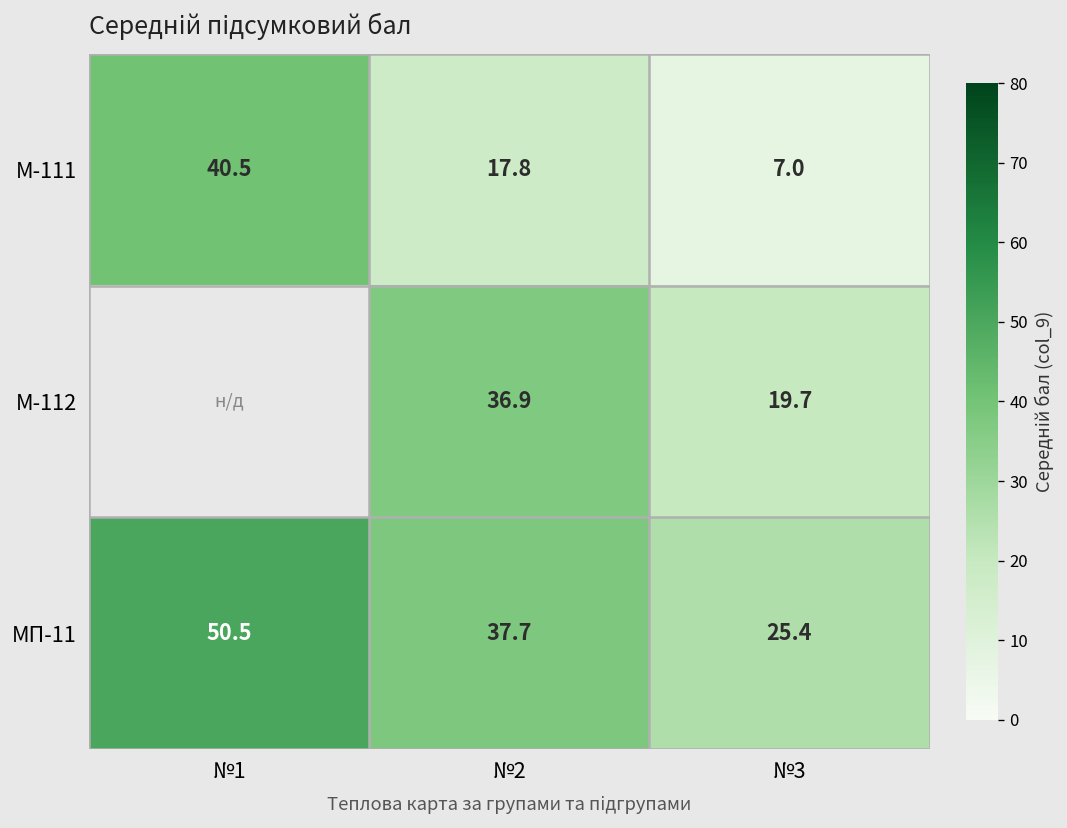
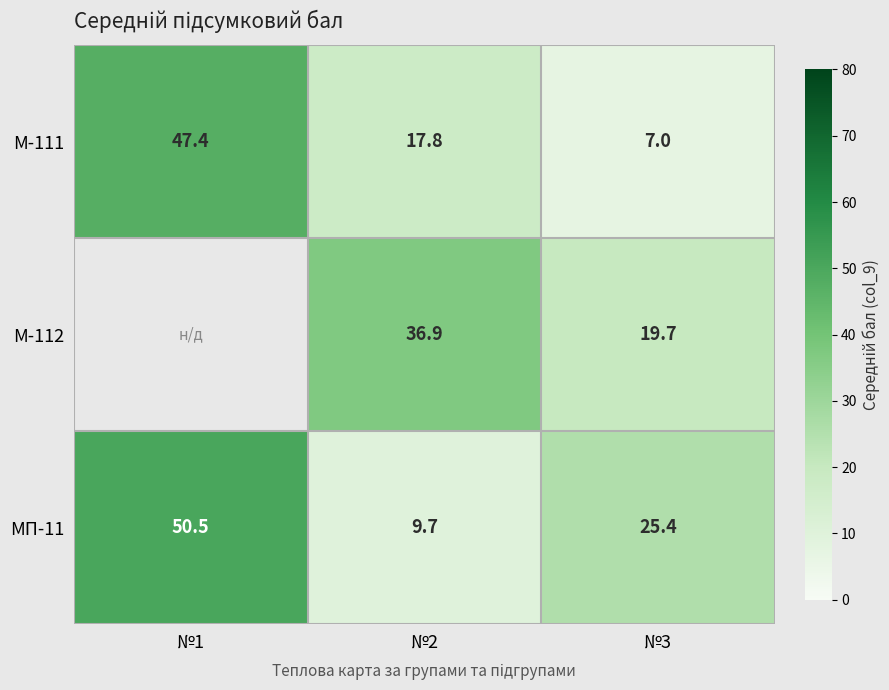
  {
    "М-111": {
-     "№1": 40.5,
+     "№1": 47.4,
      "№2": 17.8,
      "№3": 7.0
    },
    "М-112": {
      "№2": 36.9,
      "№3": 19.7
    },
    "МП-11": {
      "№1": 50.5,
-     "№2": 37.7,
+     "№2": 9.7,
      "№3": 25.4
    }
  }
